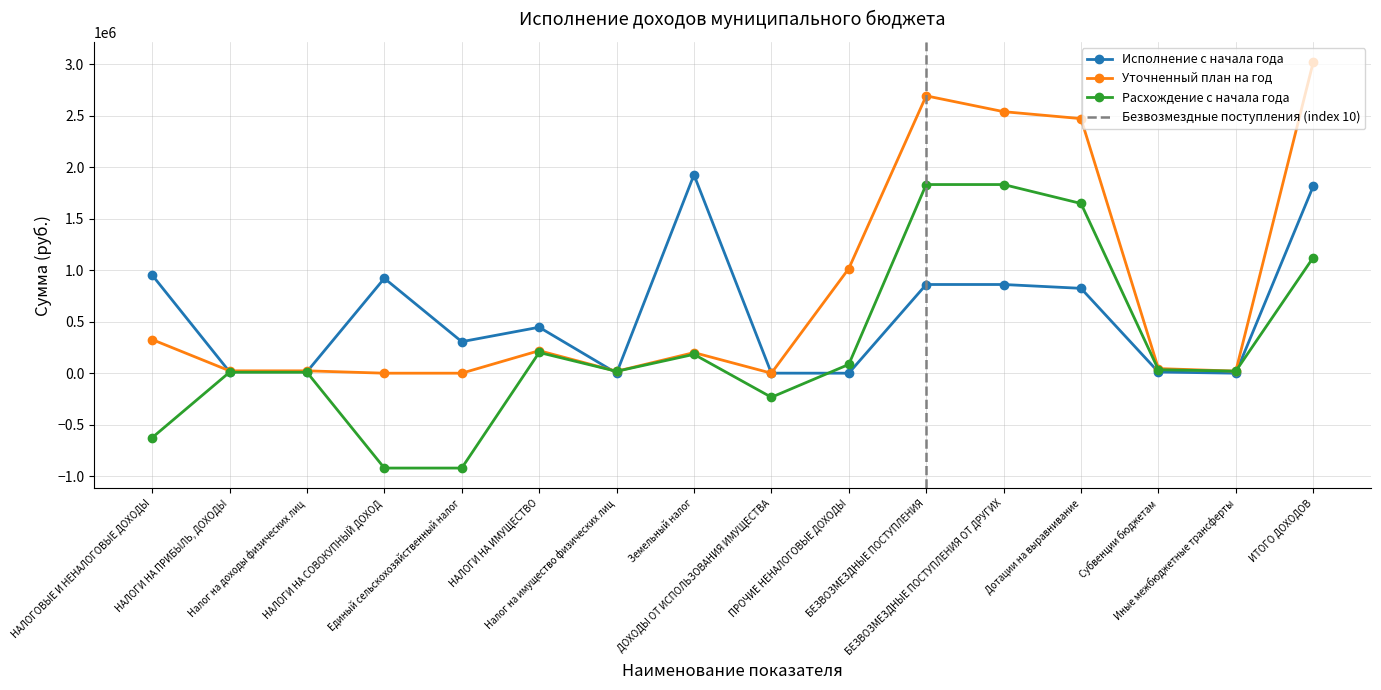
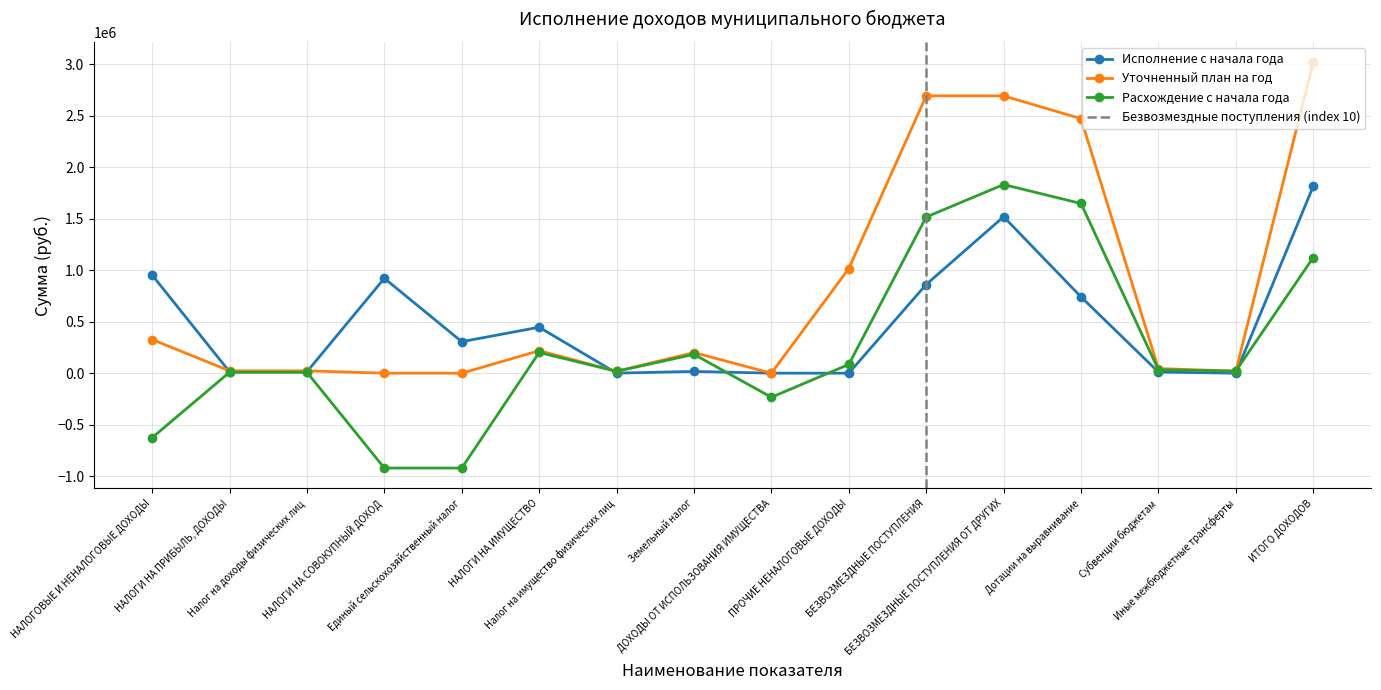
  {
    "Исполнение с начала года": {
      "НАЛОГОВЫЕ И НЕНАЛОГОВЫЕ ДОХОДЫ": 950000,
      "НАЛОГИ НА СОВОКУПНЫЙ ДОХОД": 920000,
      "Единый сельскохозяйственный налог": 310000,
      "НАЛОГИ НА ИМУЩЕСТВО": 450000,
-     "Земельный налог": 1930000,
+     "Земельный налог": 20000,
      "ПРОЧИЕ НЕНАЛОГОВЫЕ ДОХОДЫ": 0,
      "БЕЗВОЗМЕЗДНЫЕ ПОСТУПЛЕНИЯ": 860000,
-     "БЕЗВОЗМЕЗДНЫЕ ПОСТУПЛЕНИЯ ОТ ДРУГИХ": 860000,
-     "Дотации на выравнивание": 820000,
+     "БЕЗВОЗМЕЗДНЫЕ ПОСТУПЛЕНИЯ ОТ ДРУГИХ": 1520000,
+     "Дотации на выравнивание": 740000,
      "ИТОГО ДОХОДОВ": 1810000
    },
    "Уточненный план на год": {
      "НАЛОГОВЫЕ И НЕНАЛОГОВЫЕ ДОХОДЫ": 330000,
      "НАЛОГИ НА СОВОКУПНЫЙ ДОХОД": 0,
      "Единый сельскохозяйственный налог": 0,
      "ПРОЧИЕ НЕНАЛОГОВЫЕ ДОХОДЫ": 1020000,
      "БЕЗВОЗМЕЗДНЫЕ ПОСТУПЛЕНИЯ": 2690000,
-     "БЕЗВОЗМЕЗДНЫЕ ПОСТУПЛЕНИЯ ОТ ДРУГИХ": 2540000,
+     "БЕЗВОЗМЕЗДНЫЕ ПОСТУПЛЕНИЯ ОТ ДРУГИХ": 2690000,
      "Дотации на выравнивание": 2470000
    },
    "Расхождение с начала года": {
      "НАЛОГОВЫЕ И НЕНАЛОГОВЫЕ ДОХОДЫ": -630000,
      "НАЛОГИ НА СОВОКУПНЫЙ ДОХОД": -920000,
      "Единый сельскохозяйственный налог": -920000,
      "ДОХОДЫ ОТ ИСПОЛЬЗОВАНИЯ ИМУЩЕСТВА": -230000,
      "ПРОЧИЕ НЕНАЛОГОВЫЕ ДОХОДЫ": 90000,
-     "БЕЗВОЗМЕЗДНЫЕ ПОСТУПЛЕНИЯ": 1830000,
+     "БЕЗВОЗМЕЗДНЫЕ ПОСТУПЛЕНИЯ": 1520000,
      "БЕЗВОЗМЕЗДНЫЕ ПОСТУПЛЕНИЯ ОТ ДРУГИХ": 1830000,
      "Дотации на выравнивание": 1650000,
      "ИТОГО ДОХОДОВ": 1120000
    }
  }
